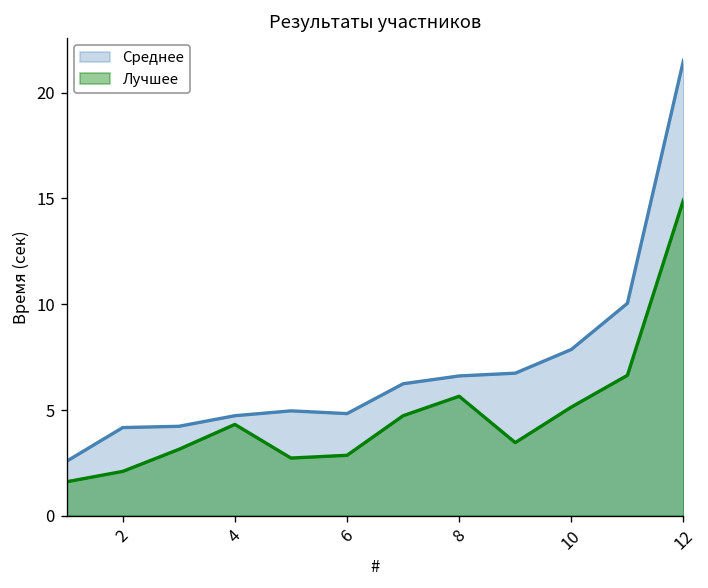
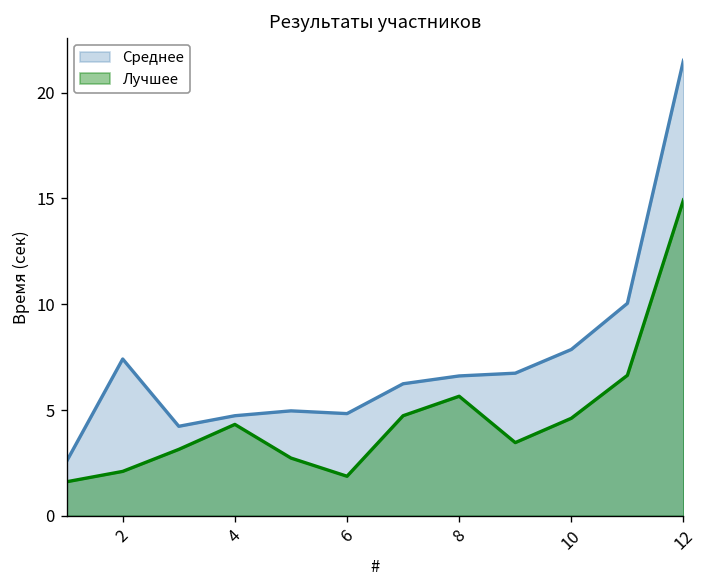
  {
    "Среднее": {
-     "2": 4.2,
+     "2": 7.4,
      "4": 4.7,
      "6": 4.8,
      "8": 6.6,
      "10": 7.9,
      "12": 21.5
    },
    "Лучшее": {
      "2": 2.1,
      "4": 4.3,
-     "6": 2.9,
+     "6": 1.9,
      "8": 5.7,
-     "10": 5.1,
+     "10": 4.6,
      "12": 14.9
    }
  }
